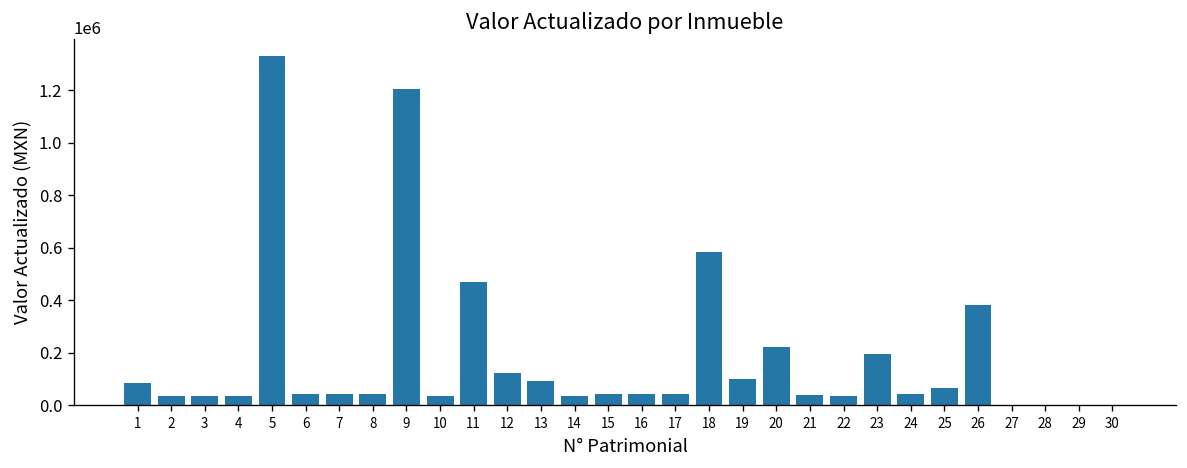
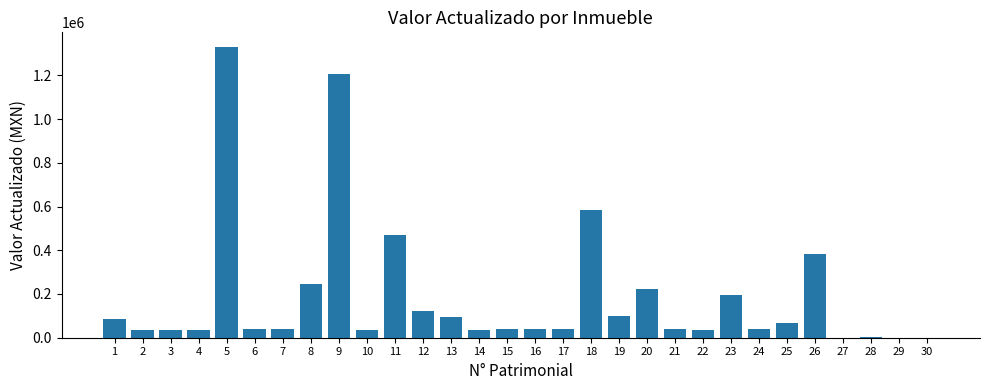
  {
    "1": 80000,
    "2": 40000,
    "3": 40000,
    "4": 40000,
    "5": 1330000,
    "6": 40000,
    "7": 40000,
-   "8": 40000,
+   "8": 240000,
    "9": 1210000,
    "10": 40000,
    "11": 470000,
    "12": 120000,
    "13": 90000,
    "14": 40000,
    "15": 40000,
    "16": 40000,
    "17": 40000,
    "18": 590000,
    "19": 100000,
    "20": 220000,
    "21": 40000,
    "22": 40000,
    "23": 190000,
    "24": 40000,
    "25": 70000,
    "26": 380000
  }
